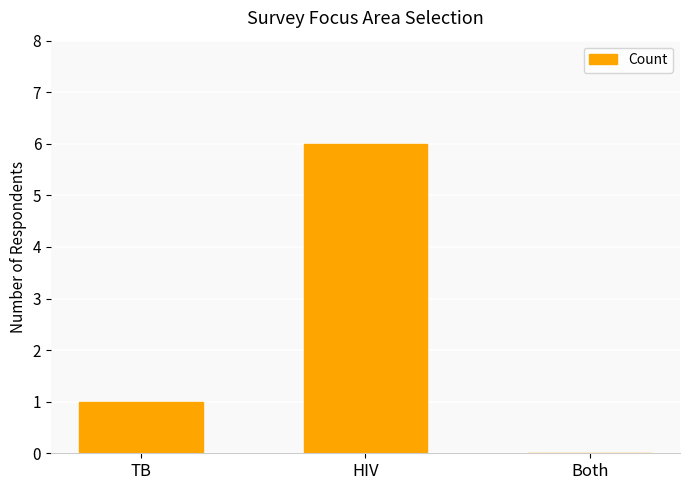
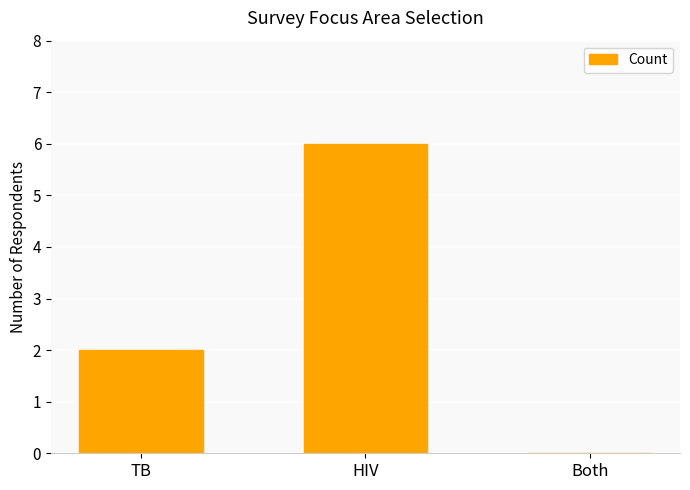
  {
-   "TB": 1,
+   "TB": 2,
    "HIV": 6,
    "Both": 0
  }
